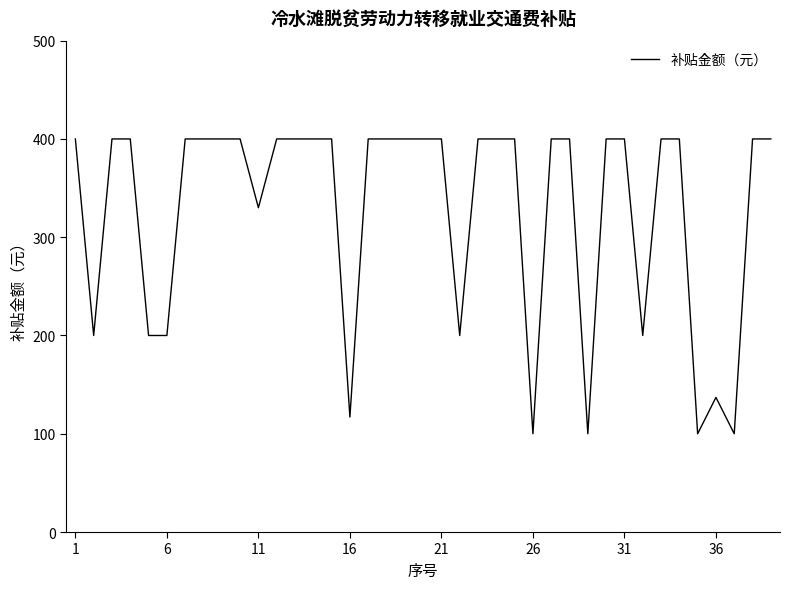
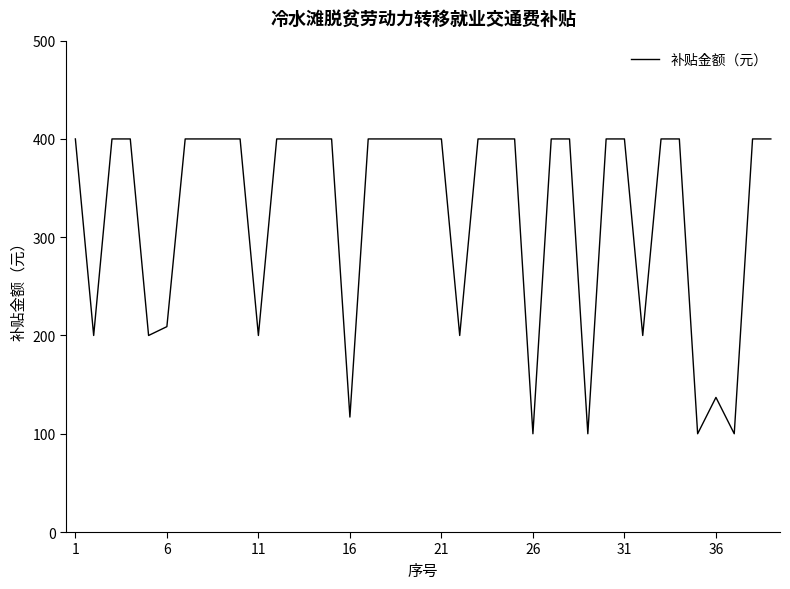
  {
    "1": 400,
-   "6": 200,
-   "11": 330,
+   "6": 210,
+   "11": 200,
    "16": 120,
    "21": 400,
    "26": 100,
    "31": 400,
    "36": 140
  }
